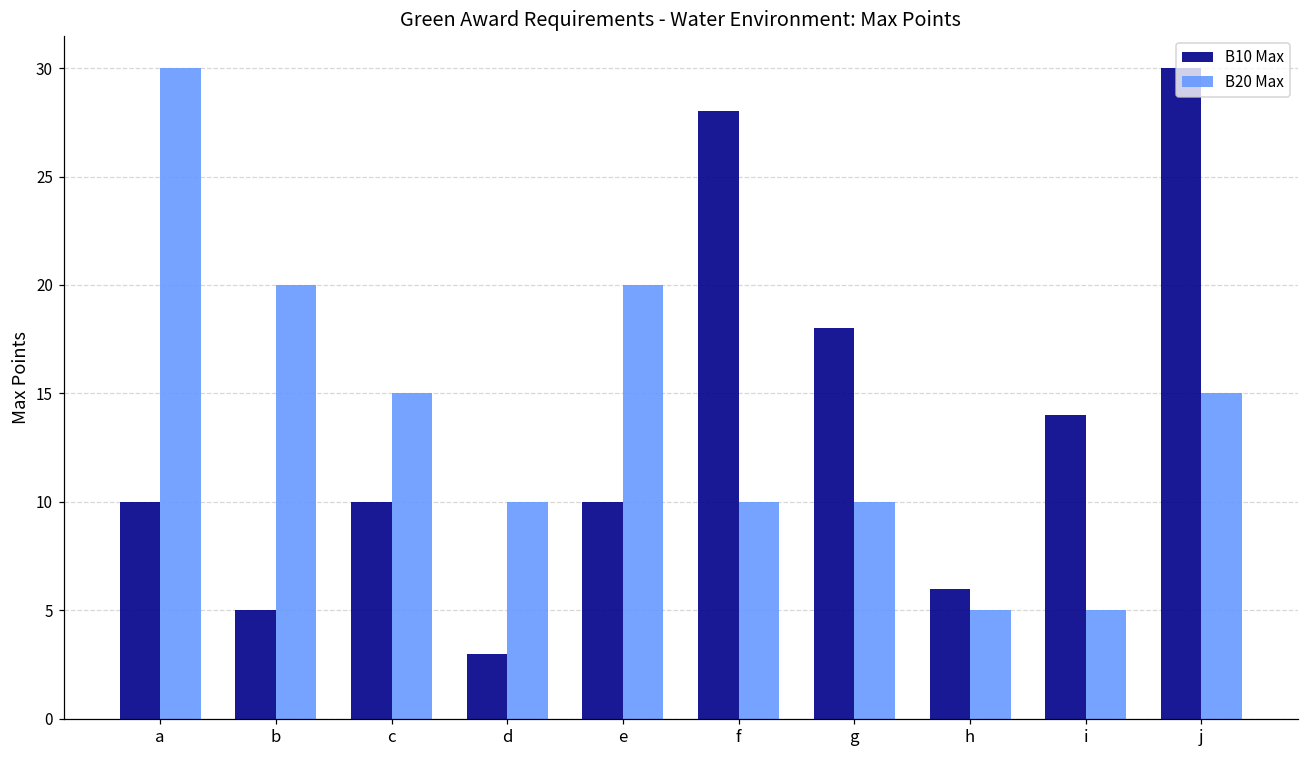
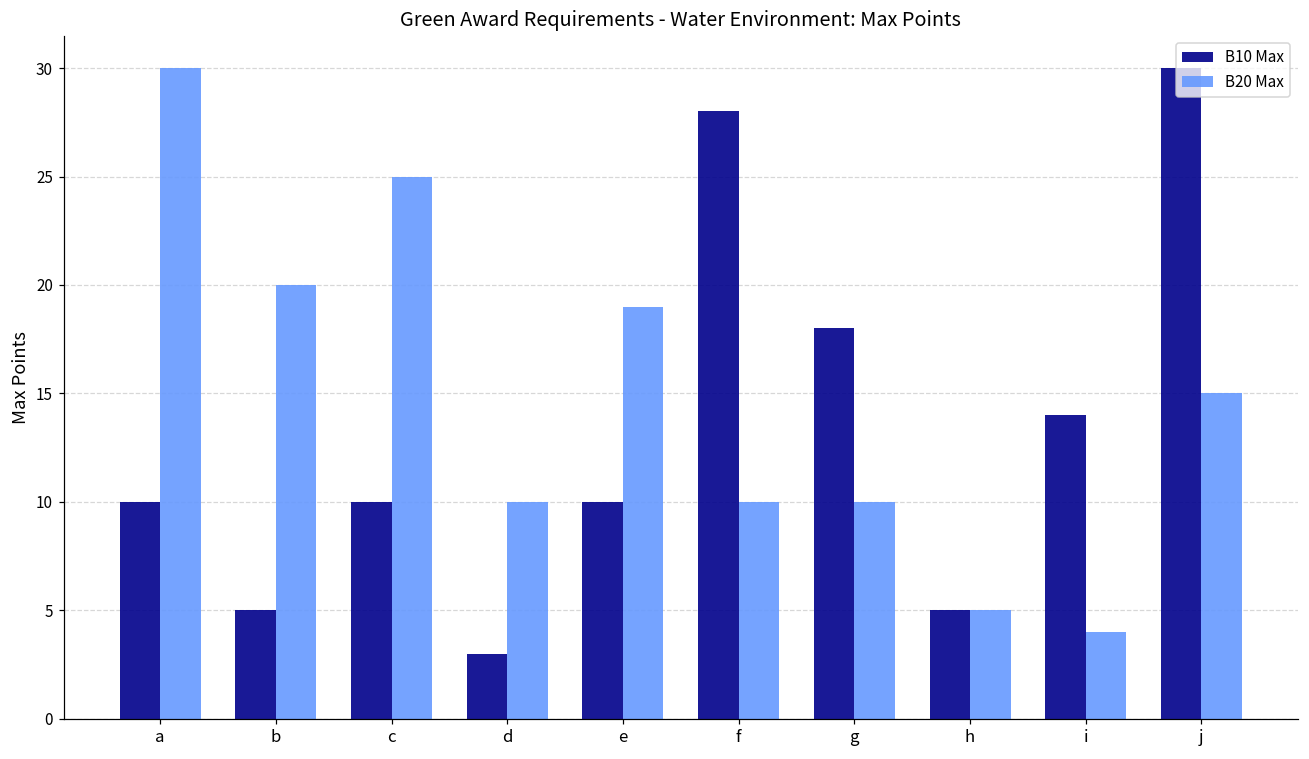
  {
    "B10 Max": {
      "a": 10,
      "b": 5,
      "c": 10,
      "d": 3,
      "e": 10,
      "f": 28,
      "g": 18,
-     "h": 6,
+     "h": 5,
      "i": 14
    },
    "B20 Max": {
      "a": 30,
      "b": 20,
-     "c": 15,
+     "c": 25,
      "d": 10,
-     "e": 20,
+     "e": 19,
      "f": 10,
      "g": 10,
      "h": 5,
-     "i": 5,
+     "i": 4,
      "j": 15
    }
  }
